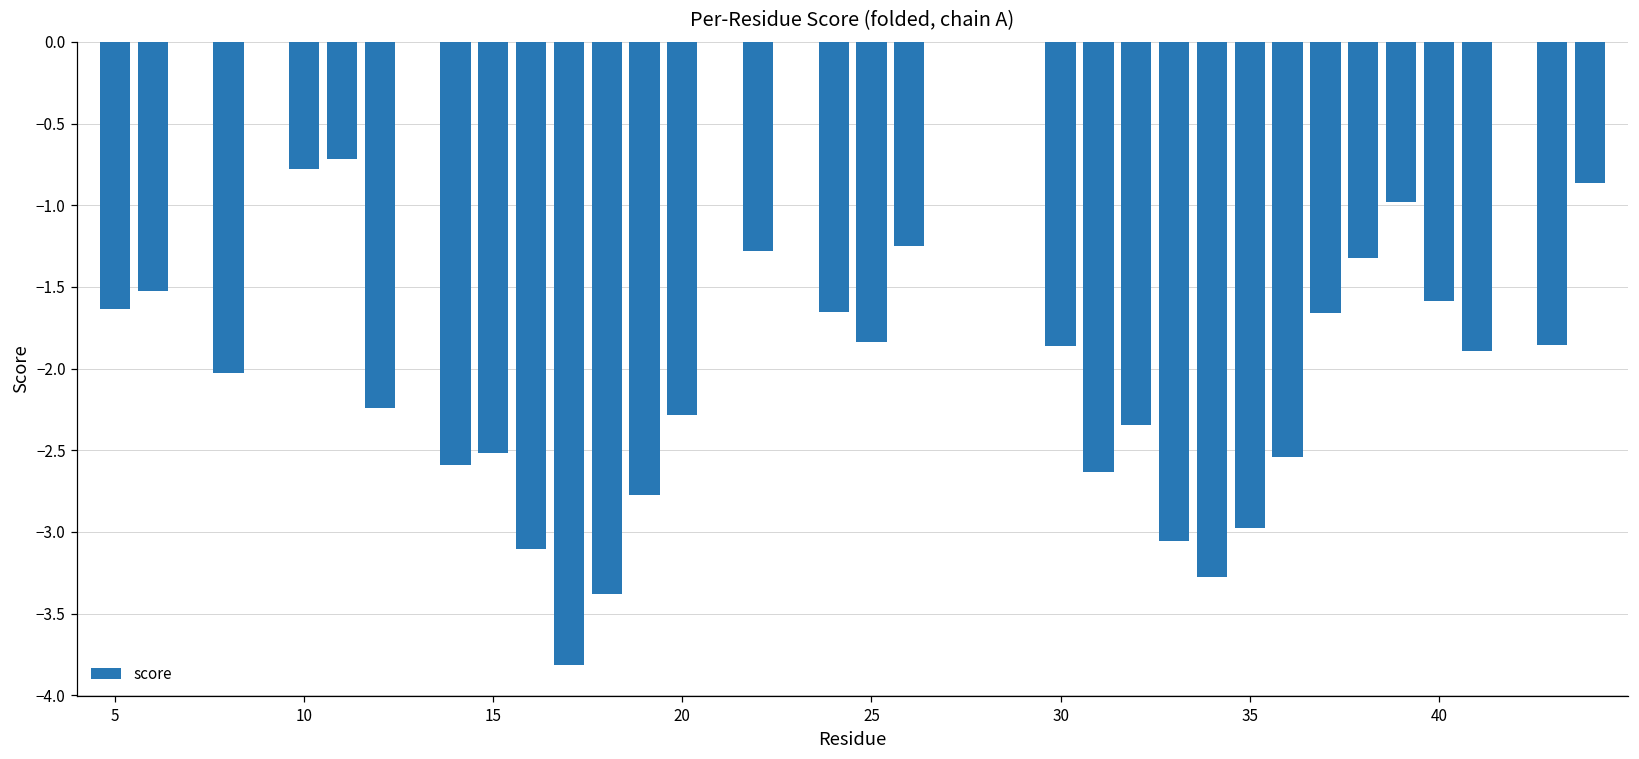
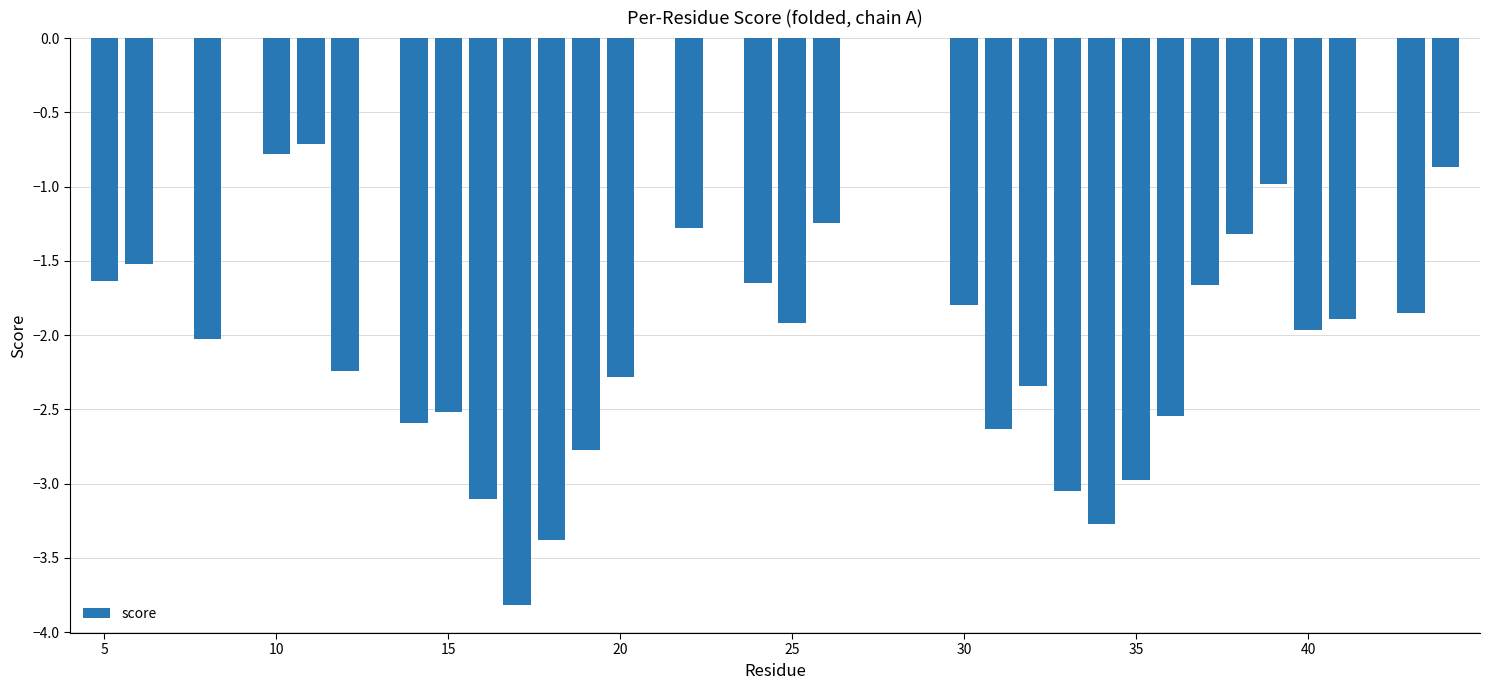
  {
    "5": -1.63,
    "10": -0.78,
    "15": -2.52,
    "20": -2.29,
-   "25": -1.84,
-   "30": -1.86,
+   "25": -1.92,
+   "30": -1.80,
    "35": -2.97,
-   "40": -1.58
+   "40": -1.96
  }
